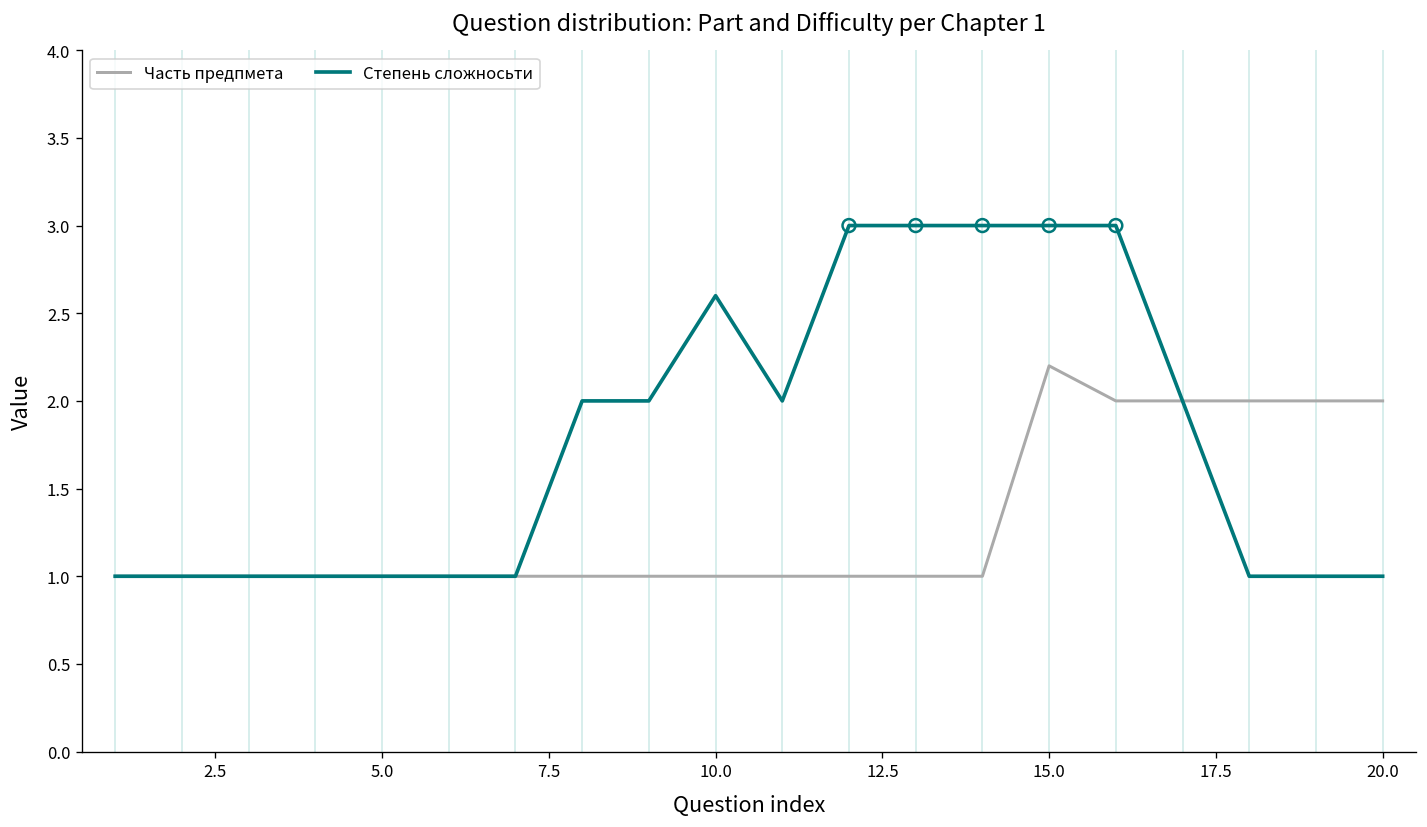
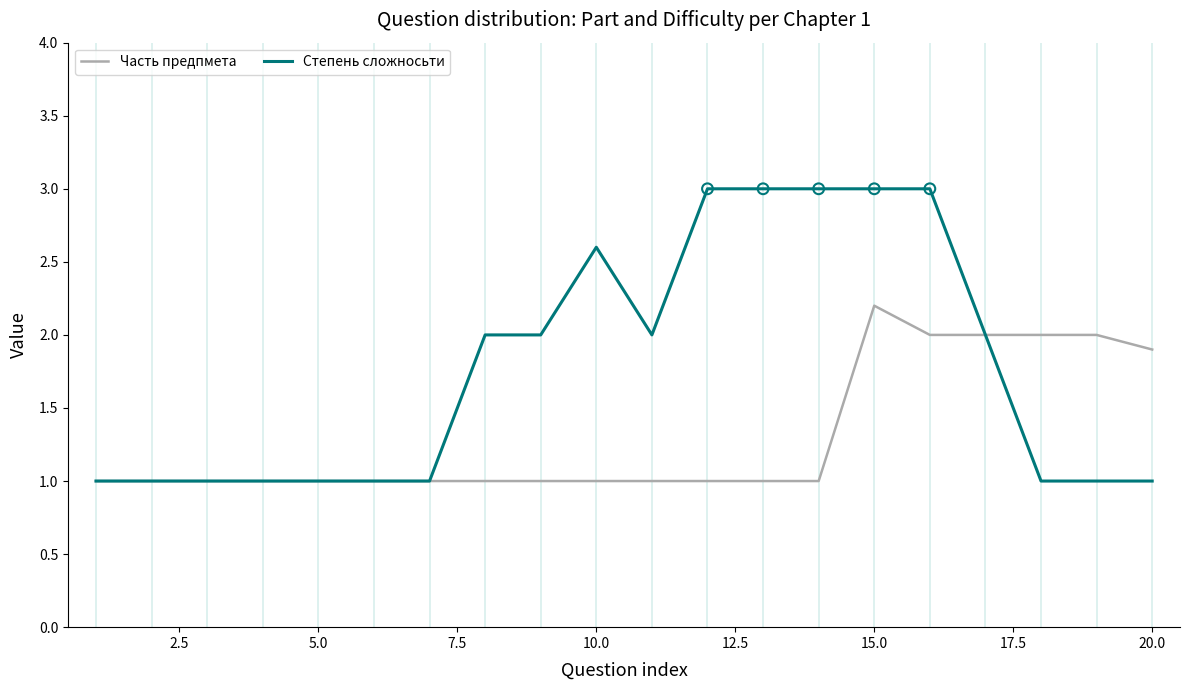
  {
    "Часть предпмета": {
      "10.0": 1.0,
      "15.0": 2.2,
-     "20.0": 2.0
+     "20.0": 1.9
    },
    "Степень сложносьти": {
      "10.0": 2.6,
      "20.0": 1.0
    }
  }
